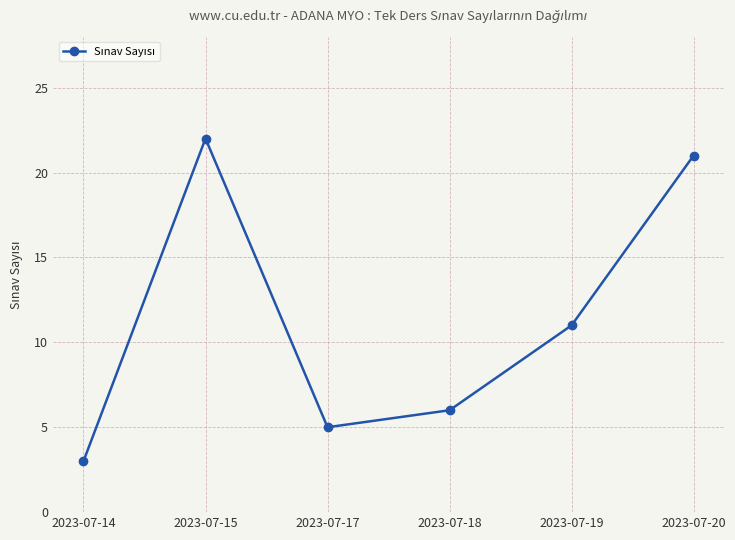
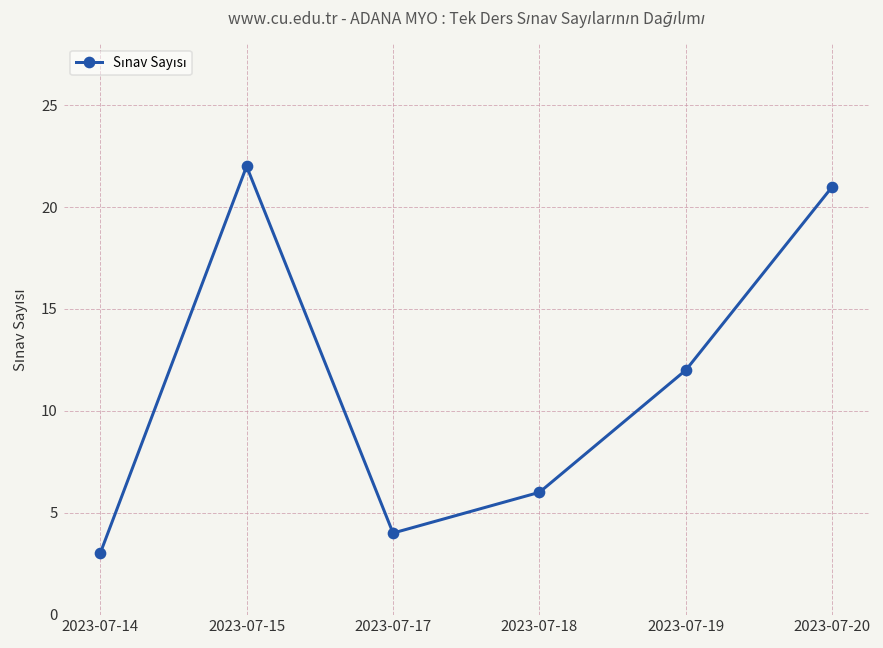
  {
    "2023-07-14": 3,
    "2023-07-15": 22,
-   "2023-07-17": 5,
+   "2023-07-17": 4,
    "2023-07-18": 6,
-   "2023-07-19": 11,
+   "2023-07-19": 12,
    "2023-07-20": 21
  }
